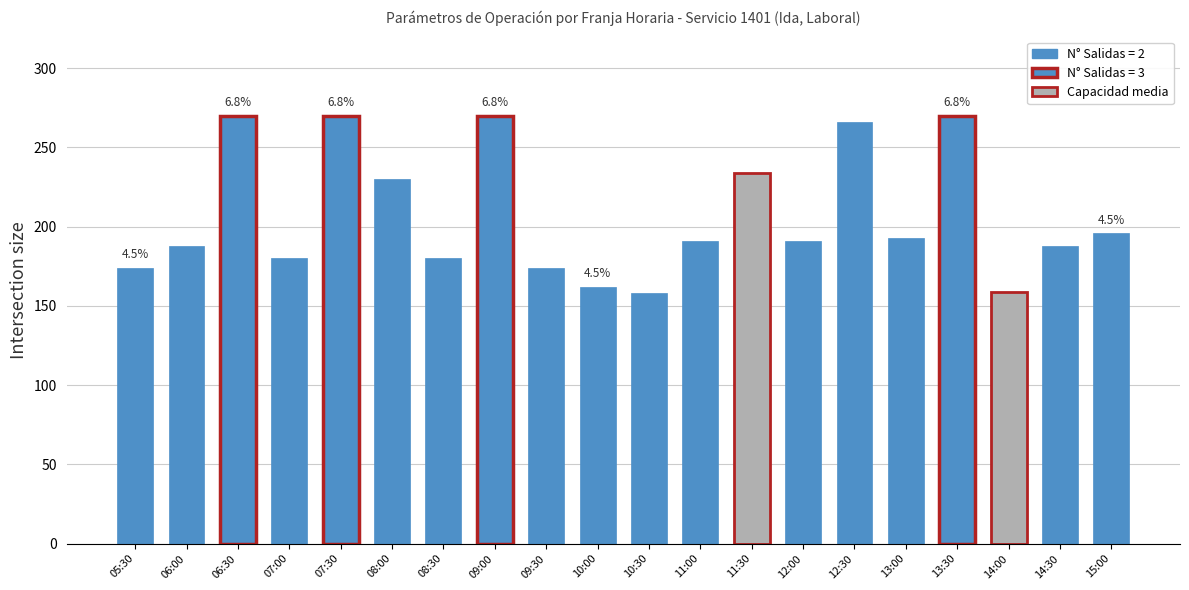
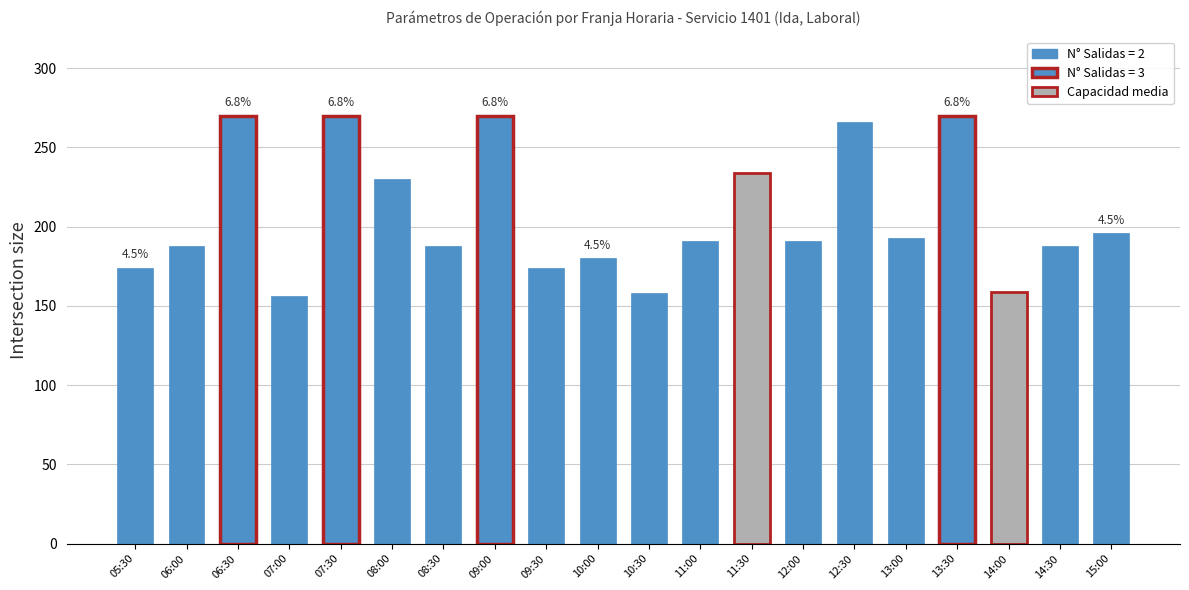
  {
    "06:00": 188,
-   "07:00": 180,
+   "07:00": 156,
    "08:00": 230,
-   "08:30": 180,
+   "08:30": 188,
    "09:30": 174,
-   "10:00": 162,
+   "10:00": 180,
    "10:30": 158,
    "11:00": 191,
    "11:30": 234,
    "12:00": 191,
    "12:30": 266,
    "13:00": 193,
    "14:00": 159,
    "14:30": 188
  }
